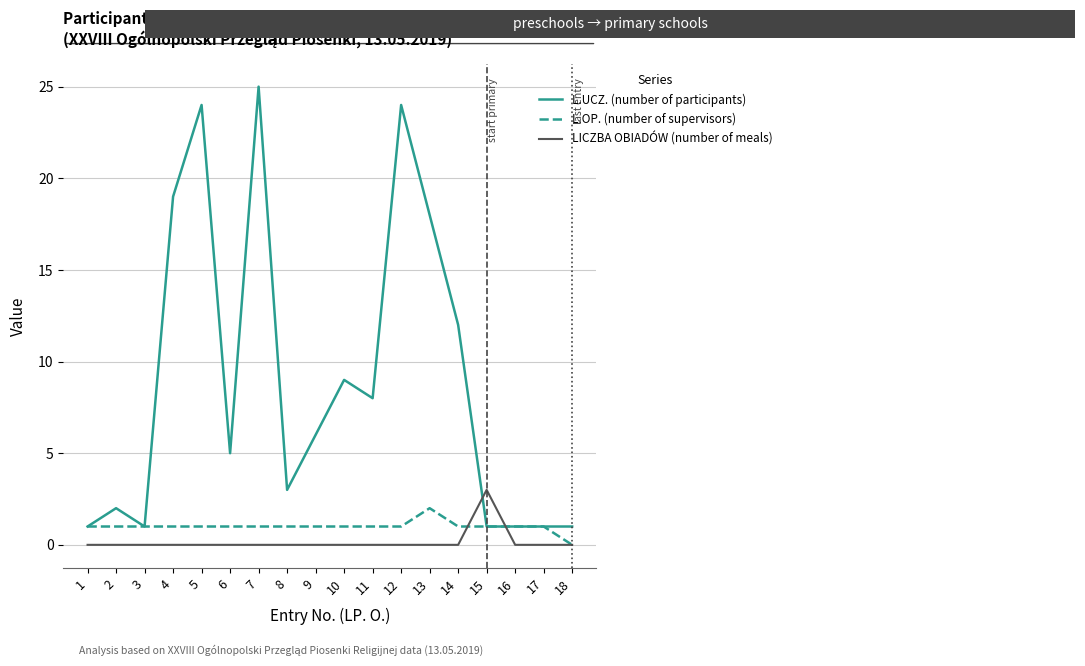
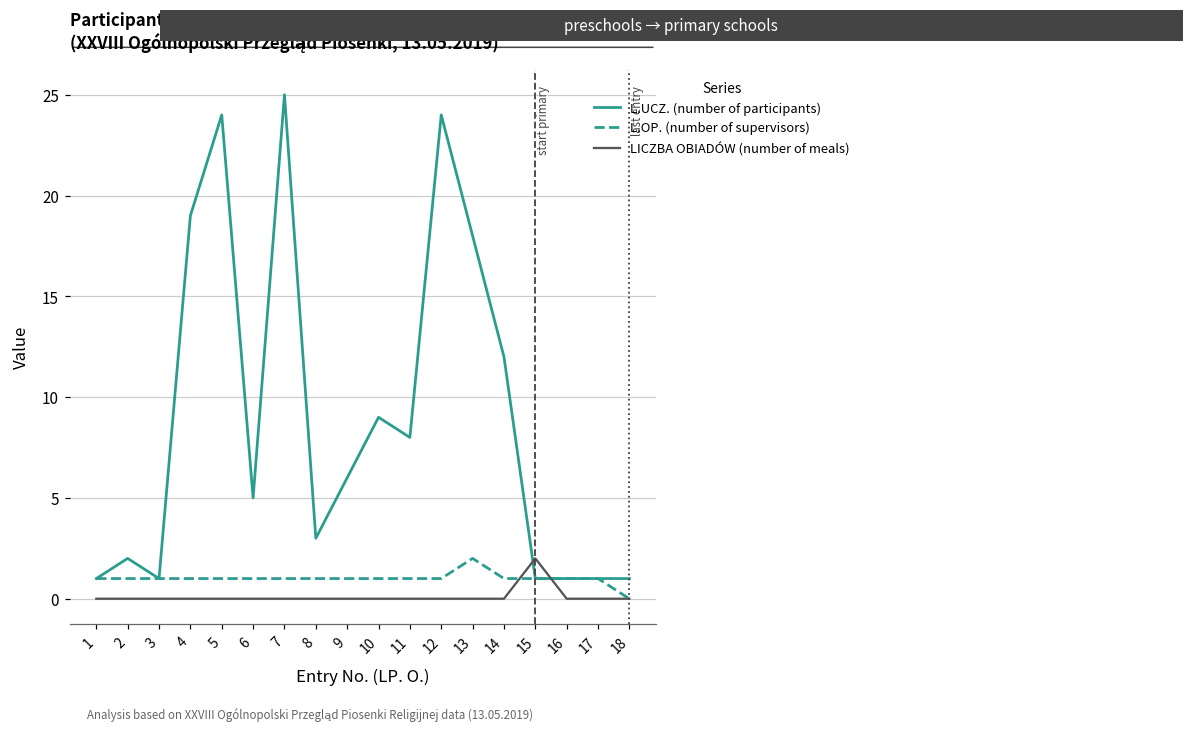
  {
    "LICZBA OBIADÓW (number of meals)": {
      "1": 0,
      "2": 0,
      "3": 0,
      "4": 0,
      "5": 0,
      "6": 0,
      "7": 0,
      "8": 0,
      "9": 0,
      "10": 0,
      "11": 0,
      "12": 0,
      "13": 0,
      "14": 0,
-     "15": 3,
+     "15": 2,
      "16": 0,
      "17": 0
    }
  }
